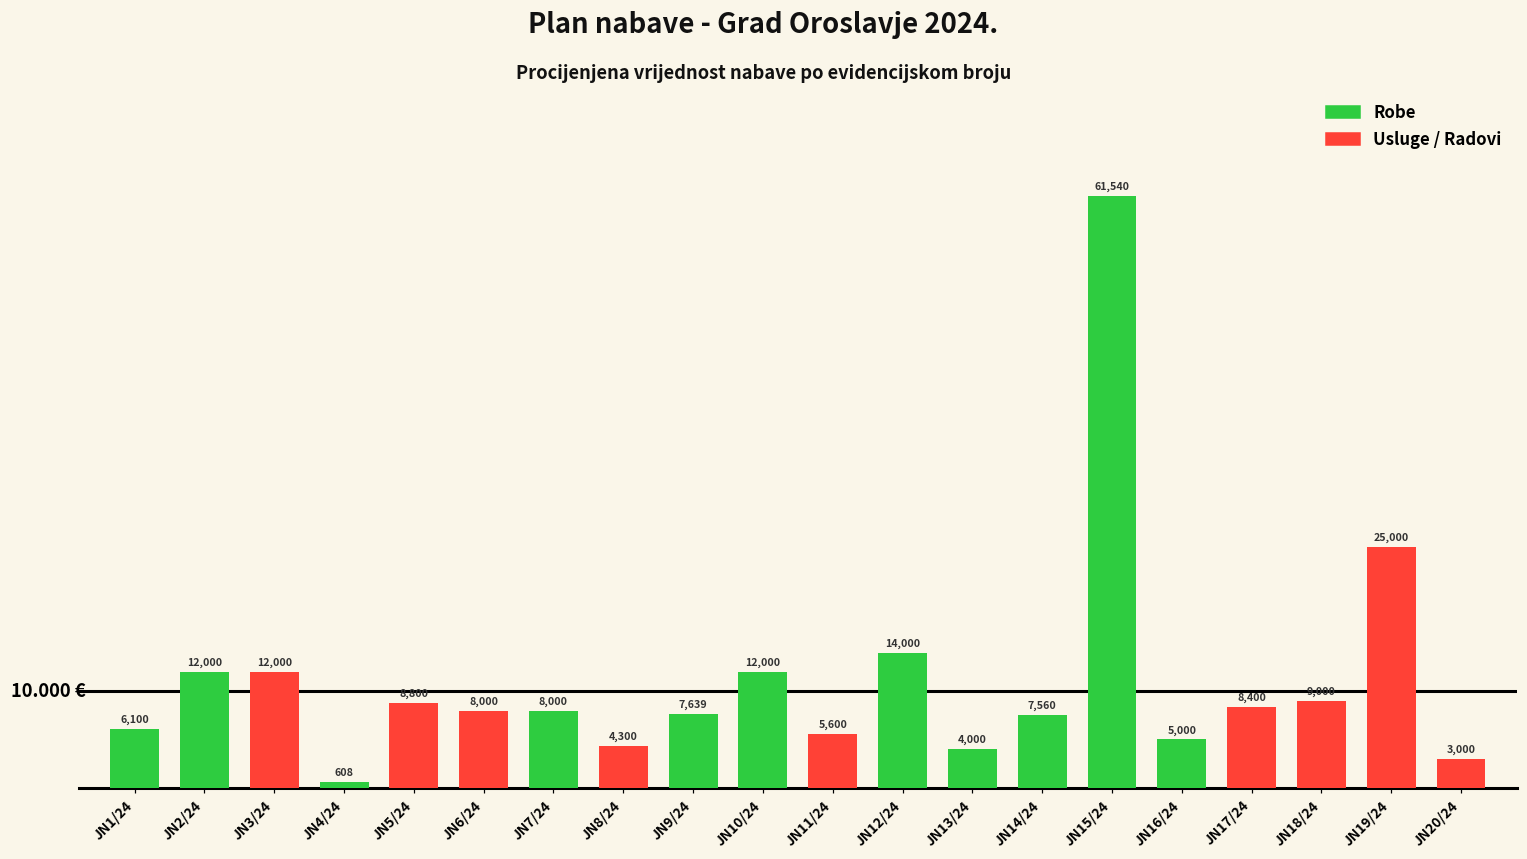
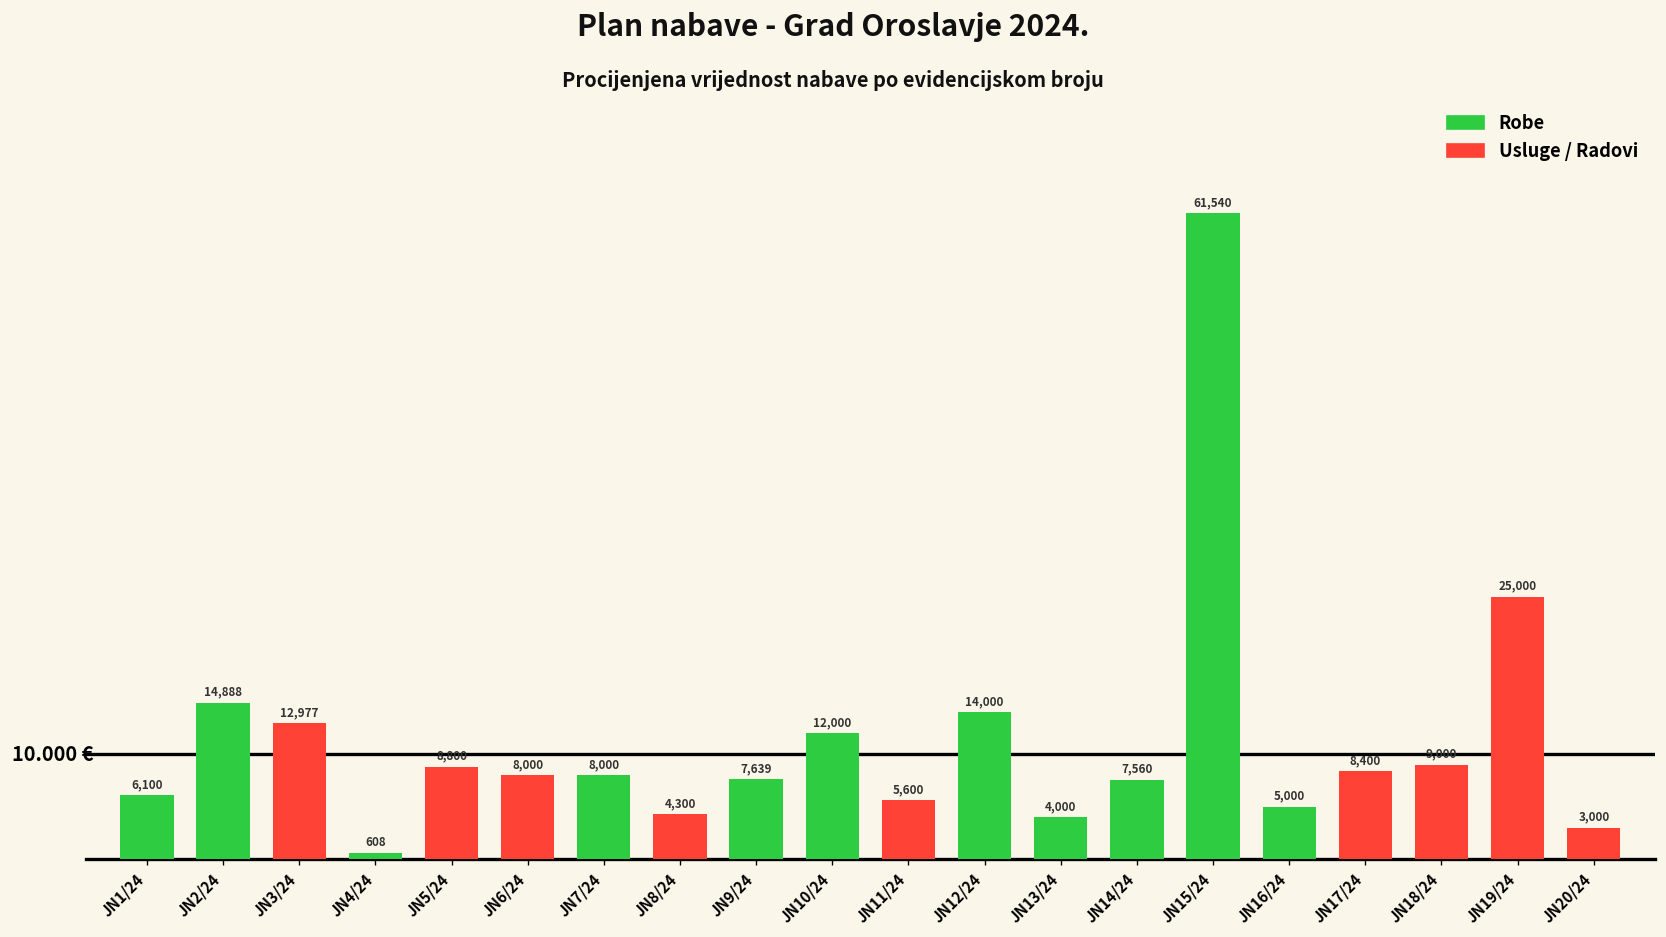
  {
    "JN1/24": "6,100",
-   "JN2/24": "12,000",
-   "JN3/24": "12,000",
+   "JN2/24": "14,888",
+   "JN3/24": "12,977",
    "JN4/24": "608",
    "JN5/24": "8,800",
    "JN6/24": "8,000",
    "JN7/24": "8,000",
    "JN8/24": "4,300",
    "JN9/24": "7,639",
    "JN10/24": "12,000",
    "JN11/24": "5,600",
    "JN12/24": "14,000",
    "JN13/24": "4,000",
    "JN14/24": "7,560",
    "JN15/24": "61,540",
    "JN16/24": "5,000",
    "JN17/24": "8,400",
    "JN18/24": "9,000",
    "JN19/24": "25,000",
    "JN20/24": "3,000"
  }
